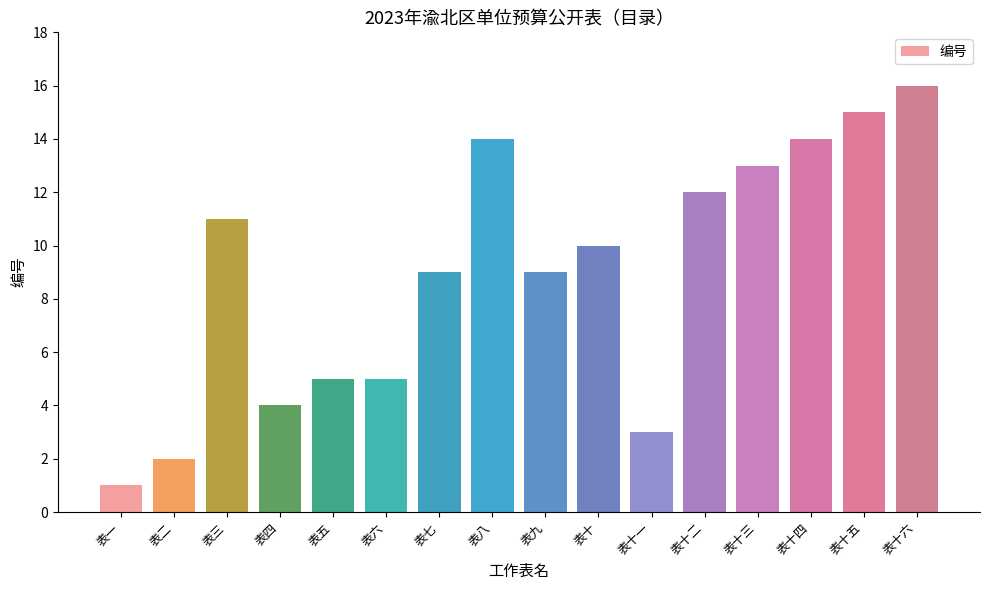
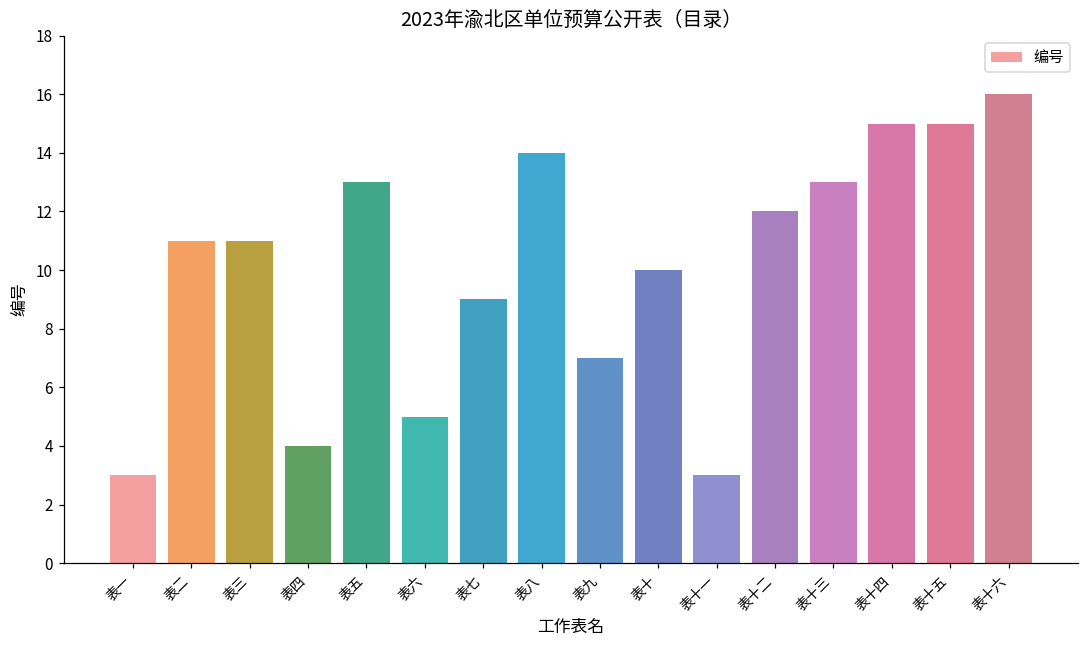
  {
-   "表一": 1,
-   "表二": 2,
+   "表一": 3,
+   "表二": 11,
    "表三": 11,
    "表四": 4,
-   "表五": 5,
+   "表五": 13,
    "表六": 5,
    "表七": 9,
    "表八": 14,
-   "表九": 9,
+   "表九": 7,
    "表十": 10,
    "表十一": 3,
    "表十二": 12,
    "表十三": 13,
-   "表十四": 14,
+   "表十四": 15,
    "表十五": 15,
    "表十六": 16
  }
